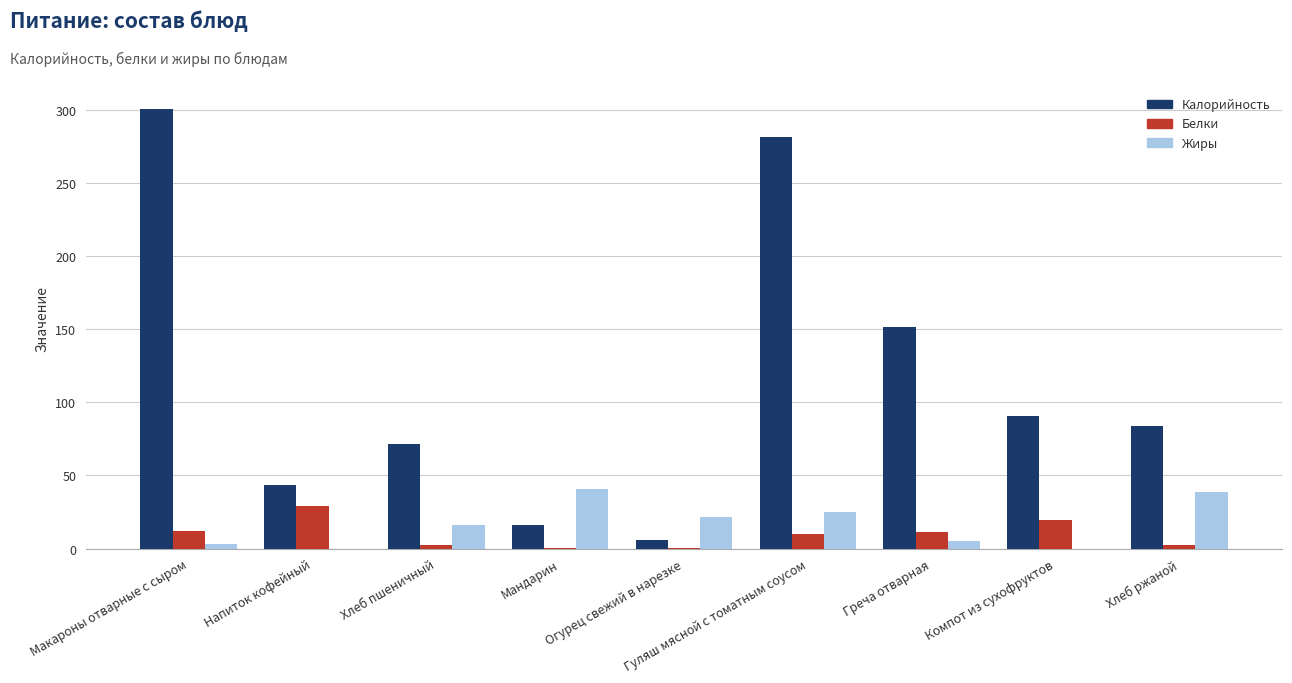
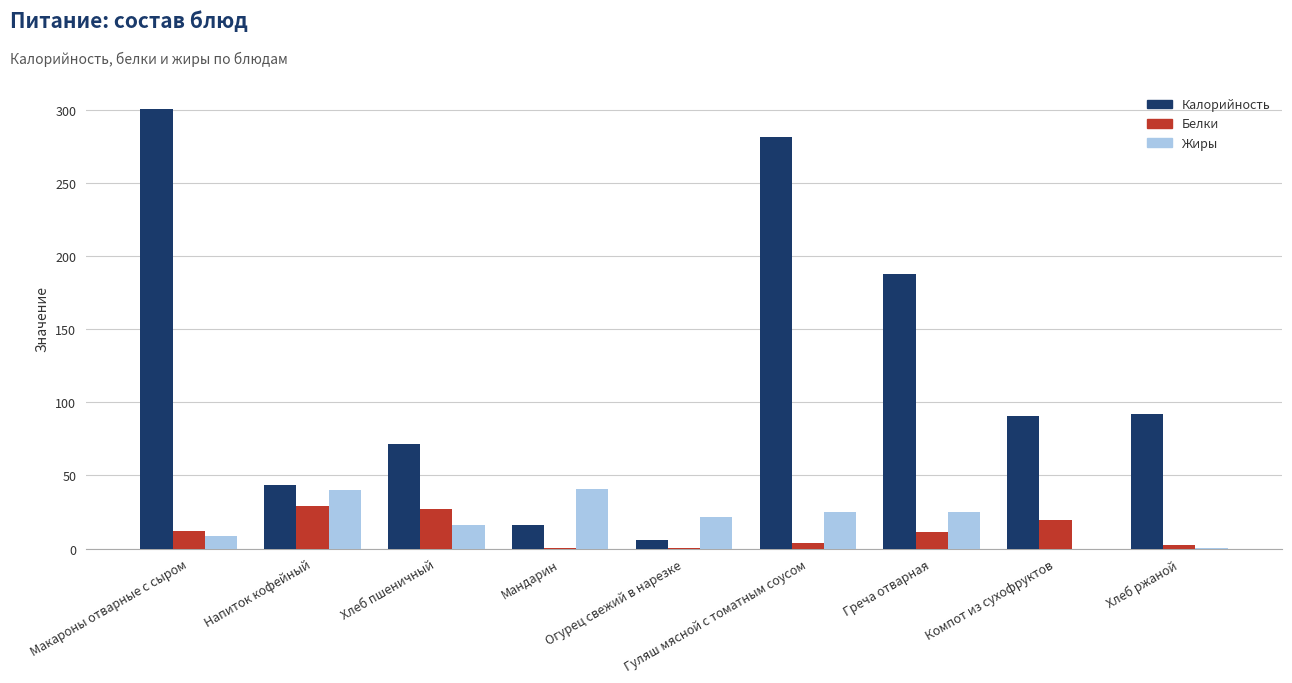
  {
    "Калорийность": {
      "Макароны отварные с сыром": 301,
      "Напиток кофейный": 44,
      "Хлеб пшеничный": 72,
      "Мандарин": 16,
      "Огурец свежий в нарезке": 6,
      "Гуляш мясной с томатным соусом": 282,
-     "Греча отварная": 152,
+     "Греча отварная": 188,
      "Компот из сухофруктов": 91,
-     "Хлеб ржаной": 84
+     "Хлеб ржаной": 92
    },
    "Белки": {
      "Макароны отварные с сыром": 12,
      "Напиток кофейный": 29,
-     "Хлеб пшеничный": 2,
-     "Гуляш мясной с томатным соусом": 10,
+     "Хлеб пшеничный": 27,
+     "Гуляш мясной с томатным соусом": 4,
      "Греча отварная": 12,
      "Компот из сухофруктов": 19,
      "Хлеб ржаной": 3
    },
    "Жиры": {
-     "Макароны отварные с сыром": 3,
-     "Напиток кофейный": 0,
+     "Макароны отварные с сыром": 8,
+     "Напиток кофейный": 40,
      "Хлеб пшеничный": 16,
      "Мандарин": 41,
      "Огурец свежий в нарезке": 21,
      "Гуляш мясной с томатным соусом": 25,
-     "Греча отварная": 5,
+     "Греча отварная": 25,
      "Компот из сухофруктов": 0,
-     "Хлеб ржаной": 39
+     "Хлеб ржаной": 0
    }
  }
